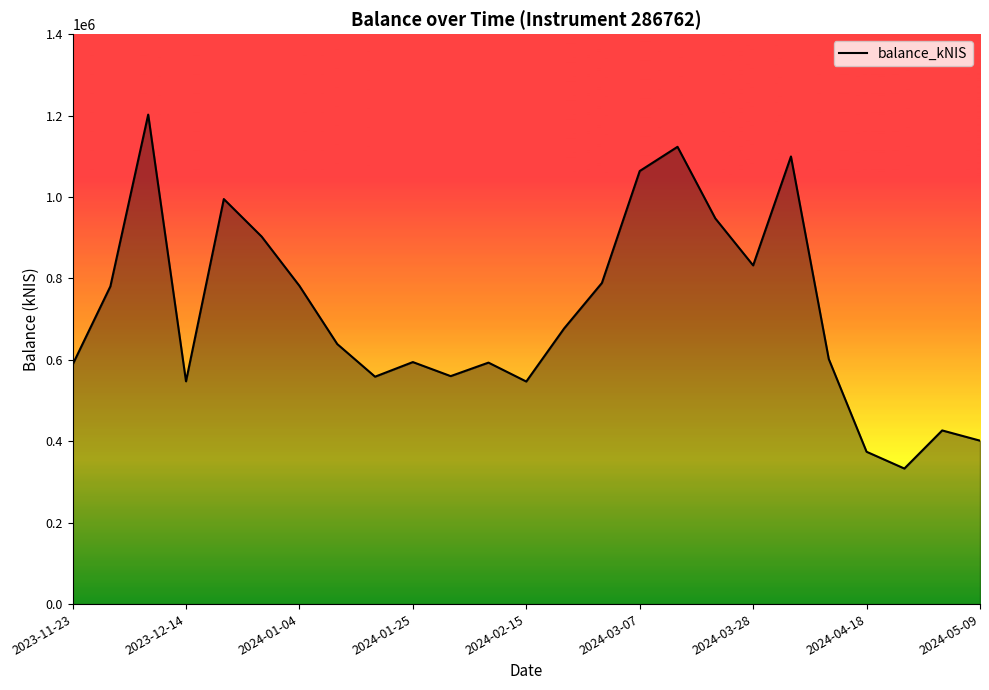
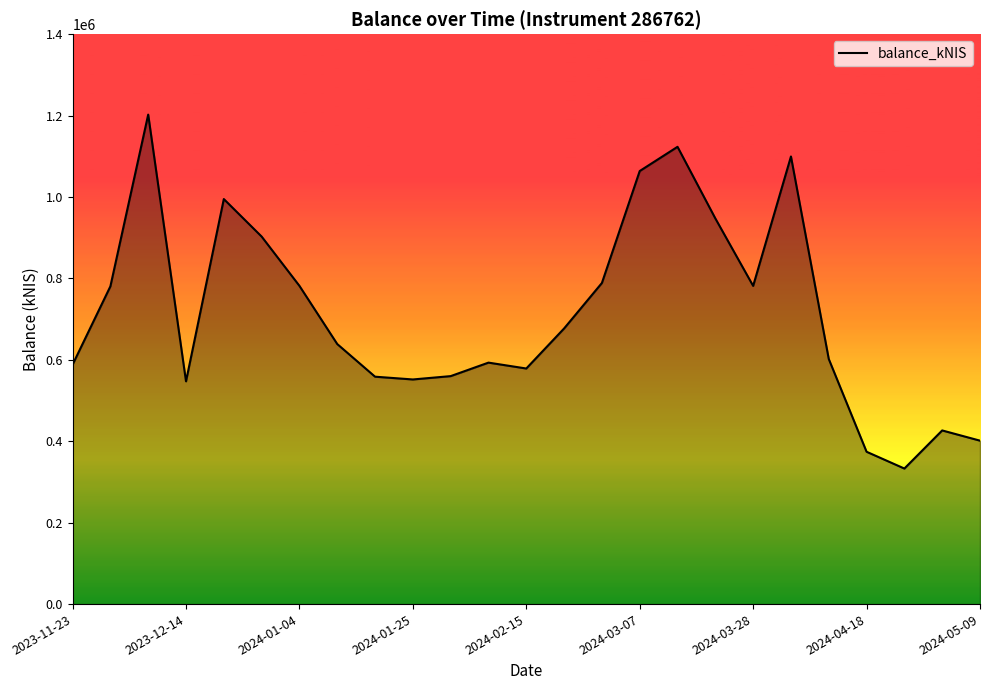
  {
    "2023-11-23": 590000,
    "2023-12-14": 550000,
    "2024-01-04": 780000,
-   "2024-01-25": 590000,
-   "2024-02-15": 550000,
+   "2024-01-25": 550000,
+   "2024-02-15": 580000,
    "2024-03-07": 1060000,
-   "2024-03-28": 830000,
+   "2024-03-28": 780000,
    "2024-04-18": 370000,
    "2024-05-09": 400000
  }
